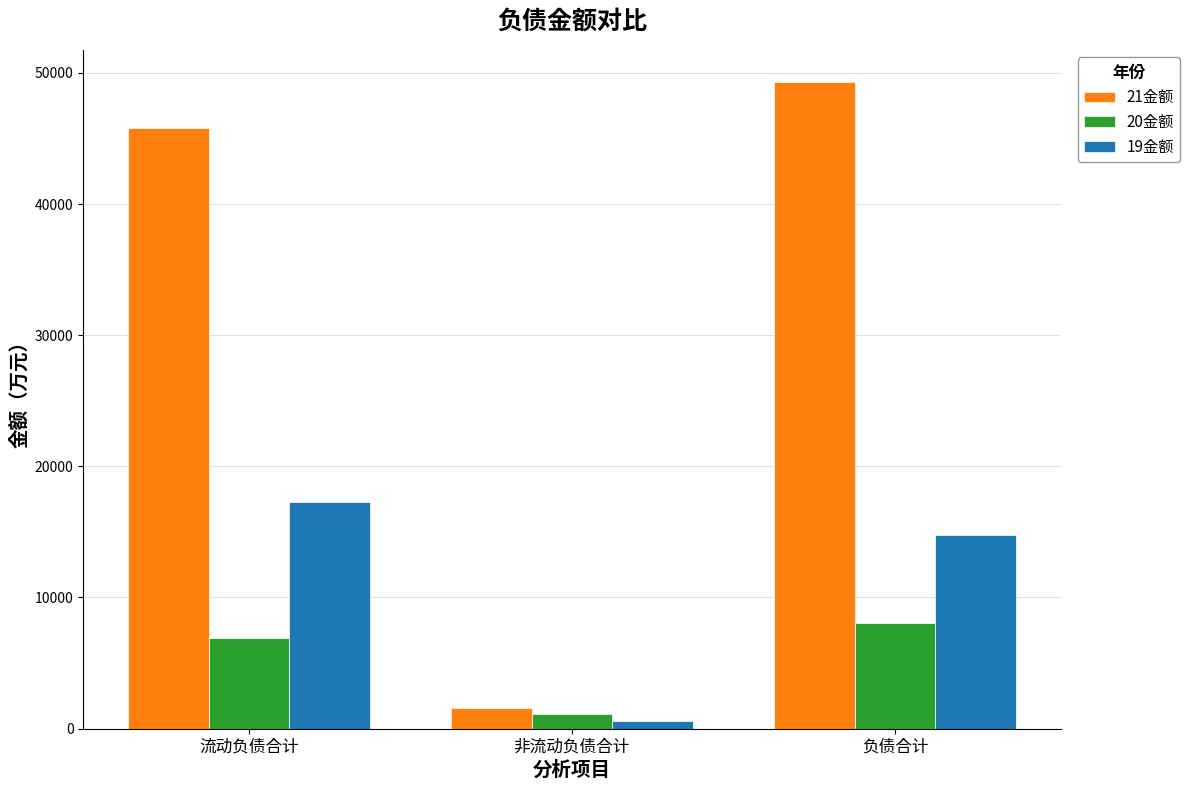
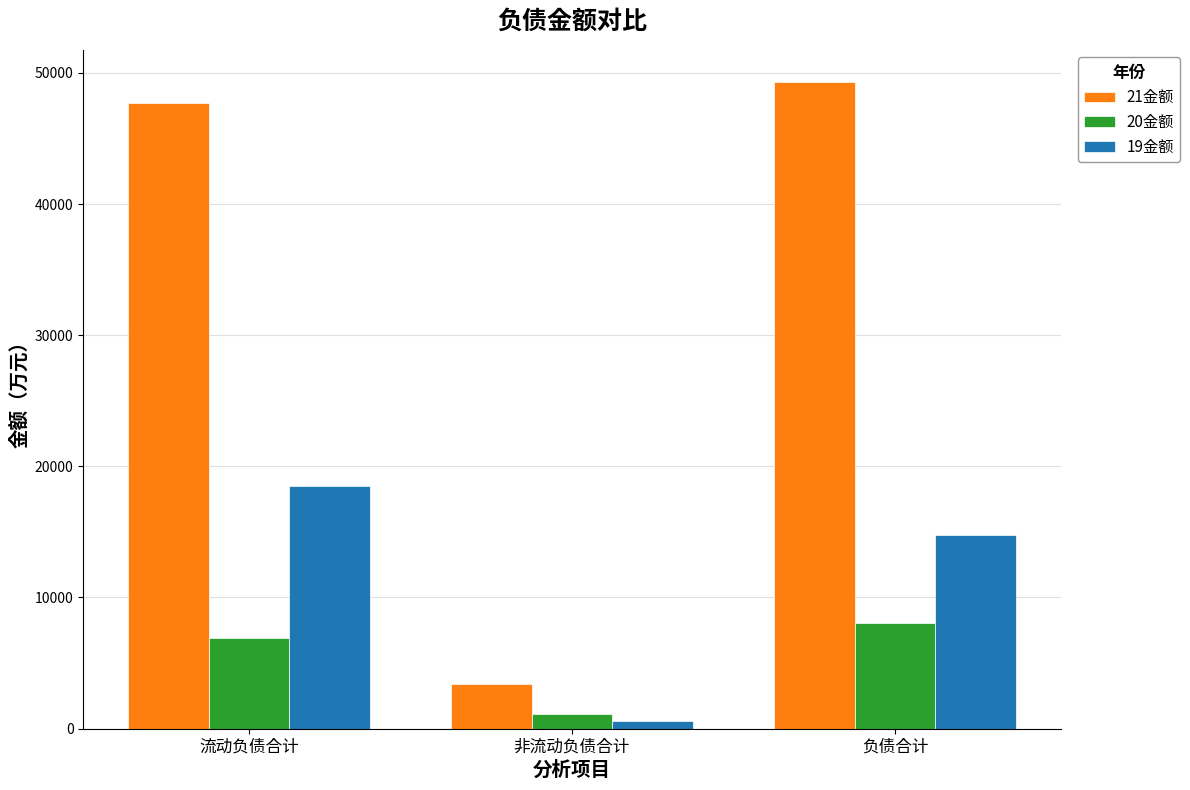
  {
    "21金额": {
-     "流动负债合计": 45800,
-     "非流动负债合计": 1600,
+     "流动负债合计": 47700,
+     "非流动负债合计": 3400,
      "负债合计": 49300
    },
    "20金额": {
      "流动负债合计": 6900,
      "非流动负债合计": 1100,
      "负债合计": 8000
    },
    "19金额": {
-     "流动负债合计": 17200,
+     "流动负债合计": 18500,
      "非流动负债合计": 600,
      "负债合计": 14800
    }
  }
